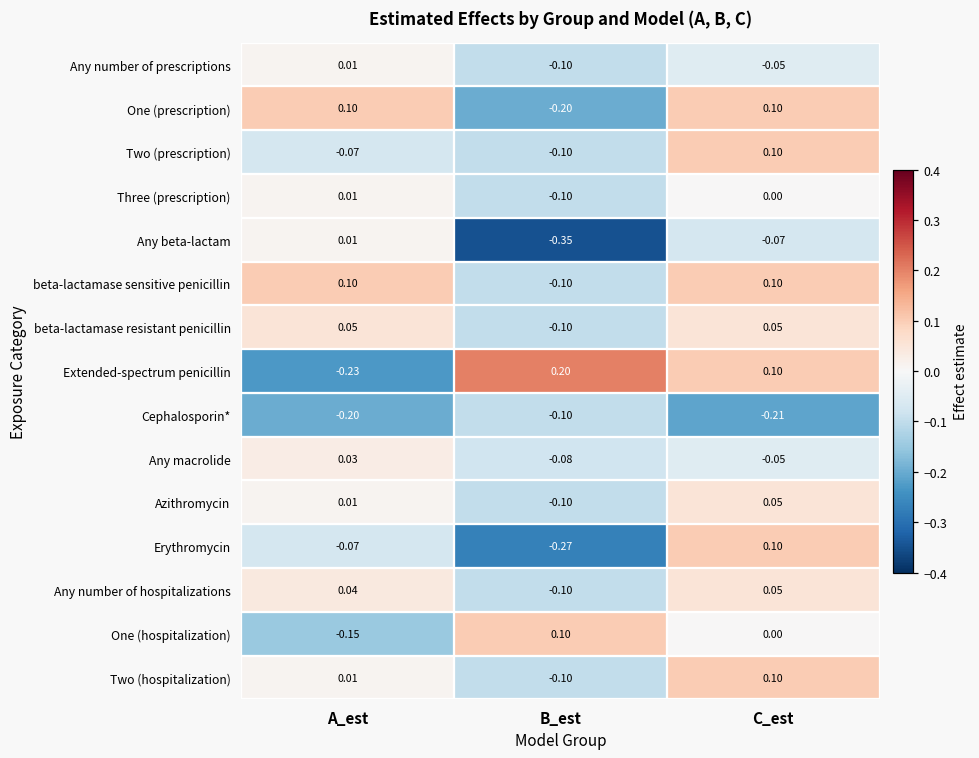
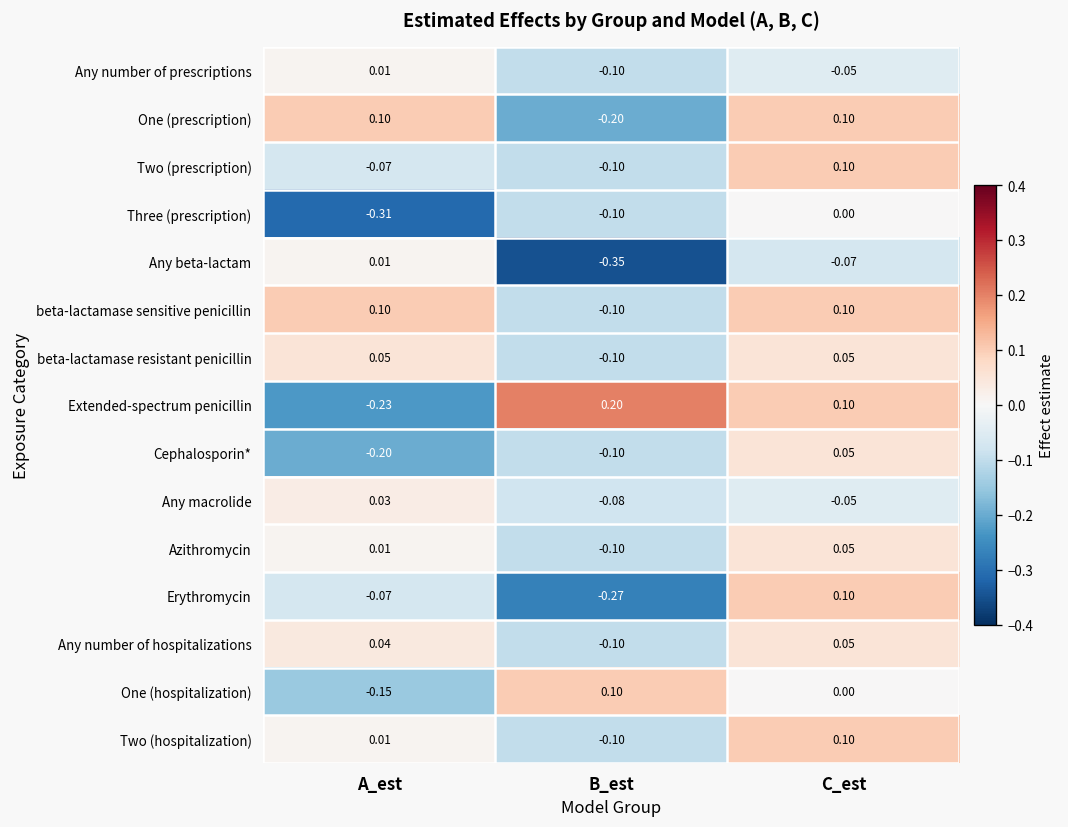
  {
    "Any number of prescriptions": {
      "A_est": 0.01,
      "B_est": -0.10,
      "C_est": -0.05
    },
    "One (prescription)": {
      "A_est": 0.10,
      "B_est": -0.20,
      "C_est": 0.10
    },
    "Two (prescription)": {
      "A_est": -0.07,
      "B_est": -0.10,
      "C_est": 0.10
    },
    "Three (prescription)": {
-     "A_est": 0.01,
+     "A_est": -0.31,
      "B_est": -0.10,
      "C_est": 0.00
    },
    "Any beta-lactam": {
      "A_est": 0.01,
      "B_est": -0.35,
      "C_est": -0.07
    },
    "beta-lactamase sensitive penicillin": {
      "A_est": 0.10,
      "B_est": -0.10,
      "C_est": 0.10
    },
    "beta-lactamase resistant penicillin": {
      "A_est": 0.05,
      "B_est": -0.10,
      "C_est": 0.05
    },
    "Extended-spectrum penicillin": {
      "A_est": -0.23,
      "B_est": 0.20,
      "C_est": 0.10
    },
    "Cephalosporin*": {
      "A_est": -0.20,
      "B_est": -0.10,
-     "C_est": -0.21
+     "C_est": 0.05
    },
    "Any macrolide": {
      "A_est": 0.03,
      "B_est": -0.08,
      "C_est": -0.05
    },
    "Azithromycin": {
      "A_est": 0.01,
      "B_est": -0.10,
      "C_est": 0.05
    },
    "Erythromycin": {
      "A_est": -0.07,
      "B_est": -0.27,
      "C_est": 0.10
    },
    "Any number of hospitalizations": {
      "A_est": 0.04,
      "B_est": -0.10,
      "C_est": 0.05
    },
    "One (hospitalization)": {
      "A_est": -0.15,
      "B_est": 0.10,
      "C_est": 0.00
    },
    "Two (hospitalization)": {
      "A_est": 0.01,
      "B_est": -0.10,
      "C_est": 0.10
    }
  }
